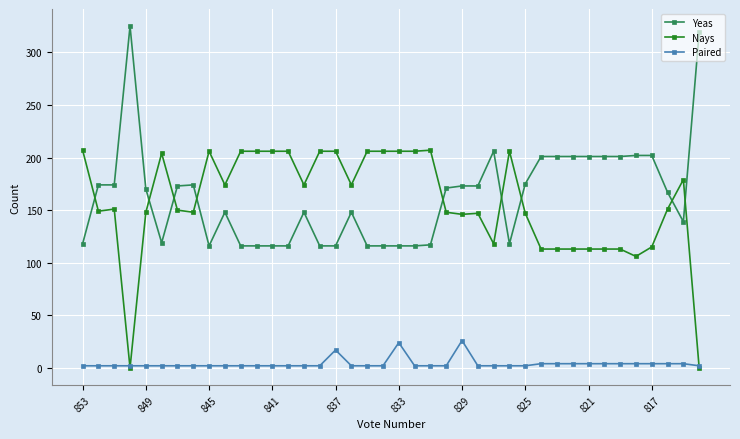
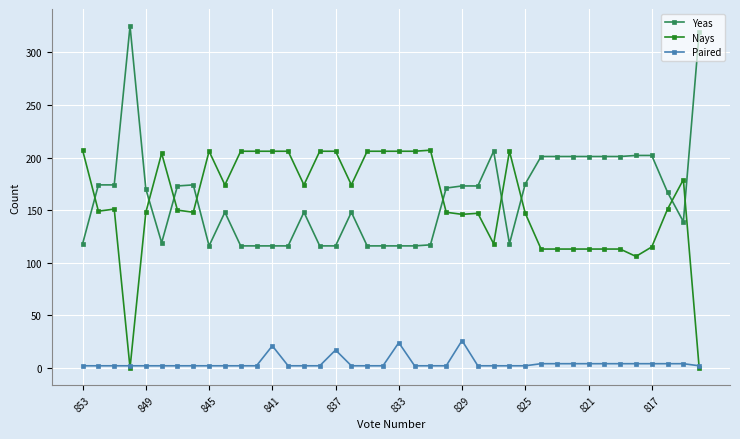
  {
    "Paired": {
      "853": 2,
      "849": 2,
      "845": 2,
-     "841": 2,
+     "841": 21,
      "837": 17,
      "833": 24,
      "829": 26,
      "825": 2,
      "821": 4,
      "817": 4
    }
  }
